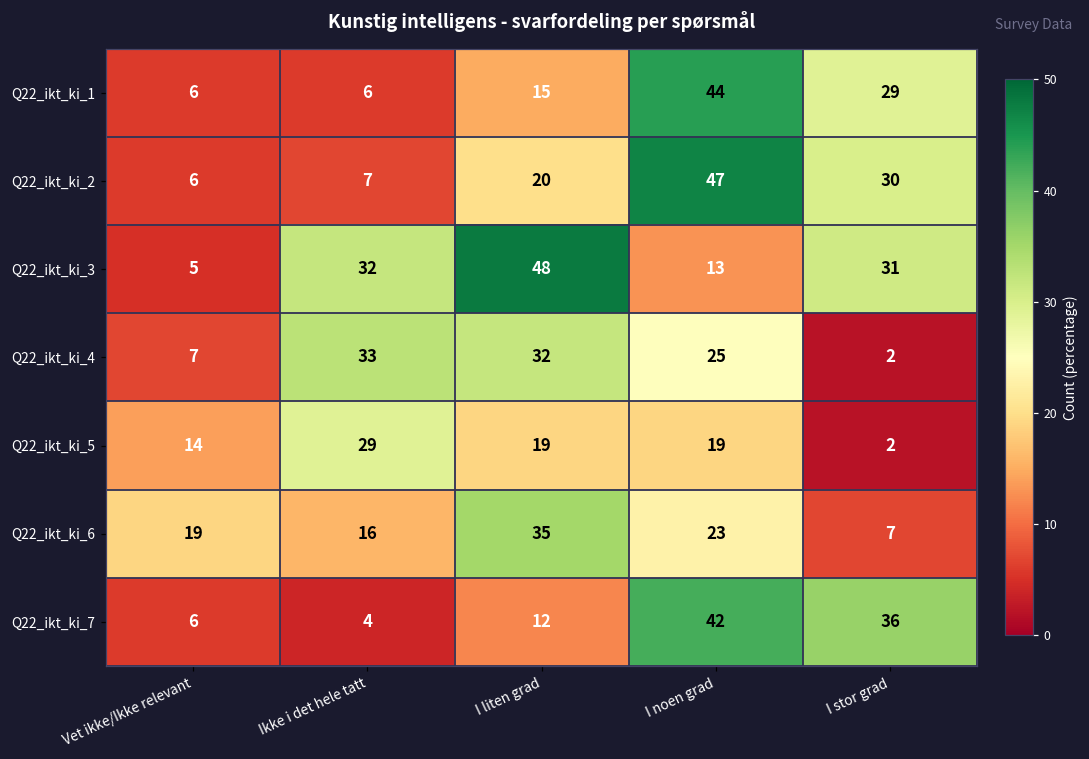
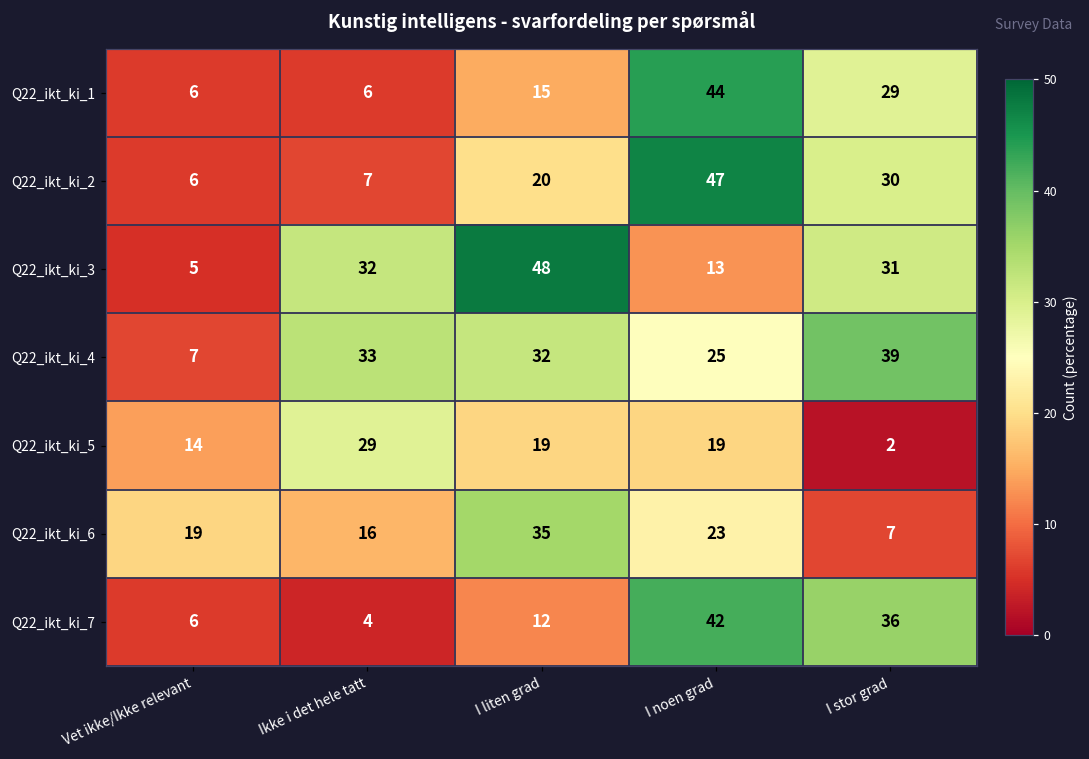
  {
    "Q22_ikt_ki_1": {
      "Vet ikke/Ikke relevant": 6,
      "Ikke i det hele tatt": 6,
      "I liten grad": 15,
      "I noen grad": 44,
      "I stor grad": 29
    },
    "Q22_ikt_ki_2": {
      "Vet ikke/Ikke relevant": 6,
      "Ikke i det hele tatt": 7,
      "I liten grad": 20,
      "I noen grad": 47,
      "I stor grad": 30
    },
    "Q22_ikt_ki_3": {
      "Vet ikke/Ikke relevant": 5,
      "Ikke i det hele tatt": 32,
      "I liten grad": 48,
      "I noen grad": 13,
      "I stor grad": 31
    },
    "Q22_ikt_ki_4": {
      "Vet ikke/Ikke relevant": 7,
      "Ikke i det hele tatt": 33,
      "I liten grad": 32,
      "I noen grad": 25,
-     "I stor grad": 2
+     "I stor grad": 39
    },
    "Q22_ikt_ki_5": {
      "Vet ikke/Ikke relevant": 14,
      "Ikke i det hele tatt": 29,
      "I liten grad": 19,
      "I noen grad": 19,
      "I stor grad": 2
    },
    "Q22_ikt_ki_6": {
      "Vet ikke/Ikke relevant": 19,
      "Ikke i det hele tatt": 16,
      "I liten grad": 35,
      "I noen grad": 23,
      "I stor grad": 7
    },
    "Q22_ikt_ki_7": {
      "Vet ikke/Ikke relevant": 6,
      "Ikke i det hele tatt": 4,
      "I liten grad": 12,
      "I noen grad": 42,
      "I stor grad": 36
    }
  }
